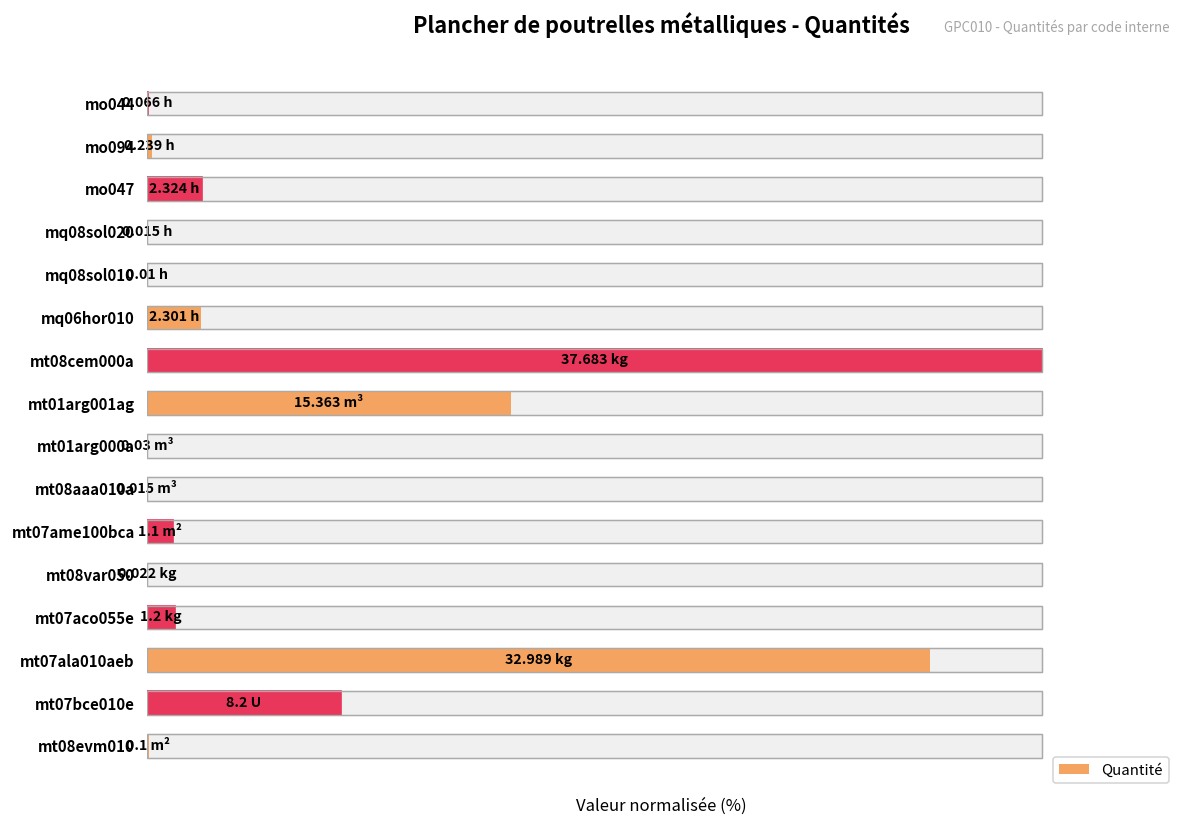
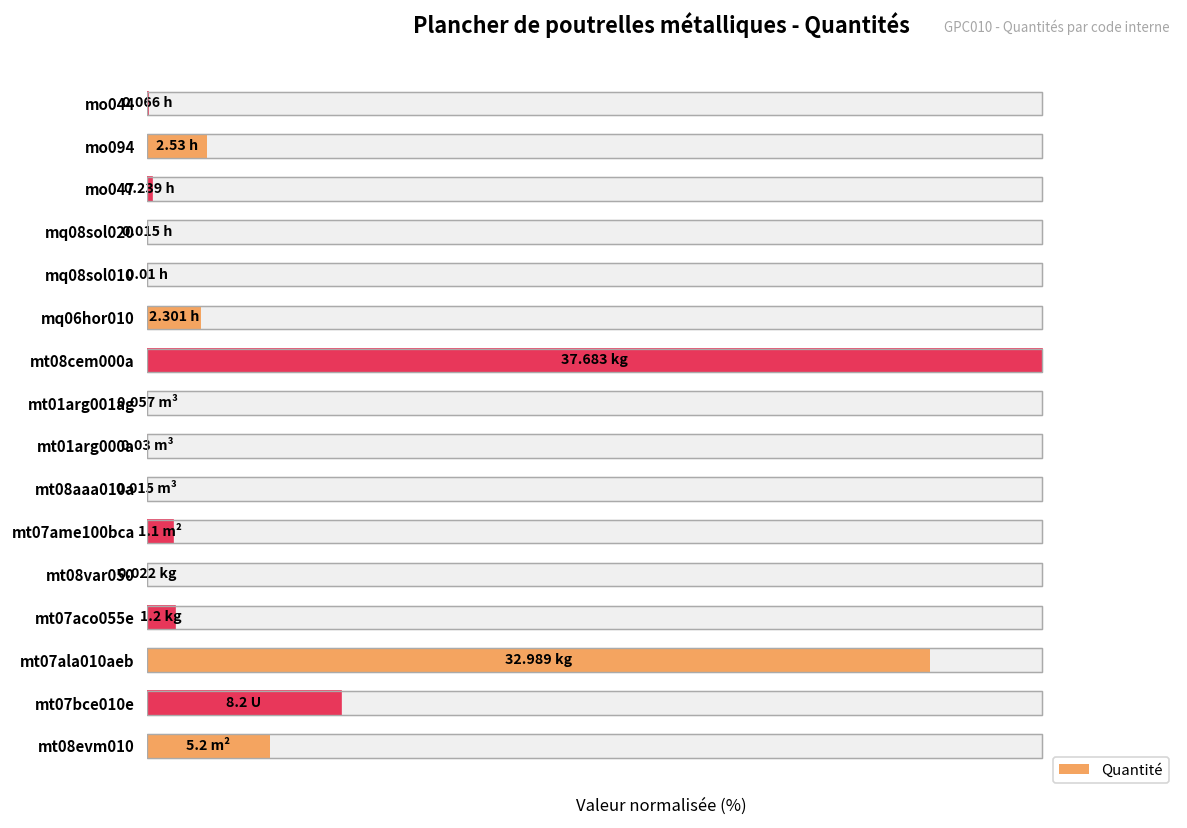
  {
    "Quantité": {
-     "mo094": 0.239,
-     "mo047": 2.324,
-     "mt01arg001ag": 15.363,
-     "mt08evm010": 0.1
+     "mo094": 2.53,
+     "mo047": 0.239,
+     "mt01arg001ag": 0.057,
+     "mt08evm010": 5.2
    }
  }
